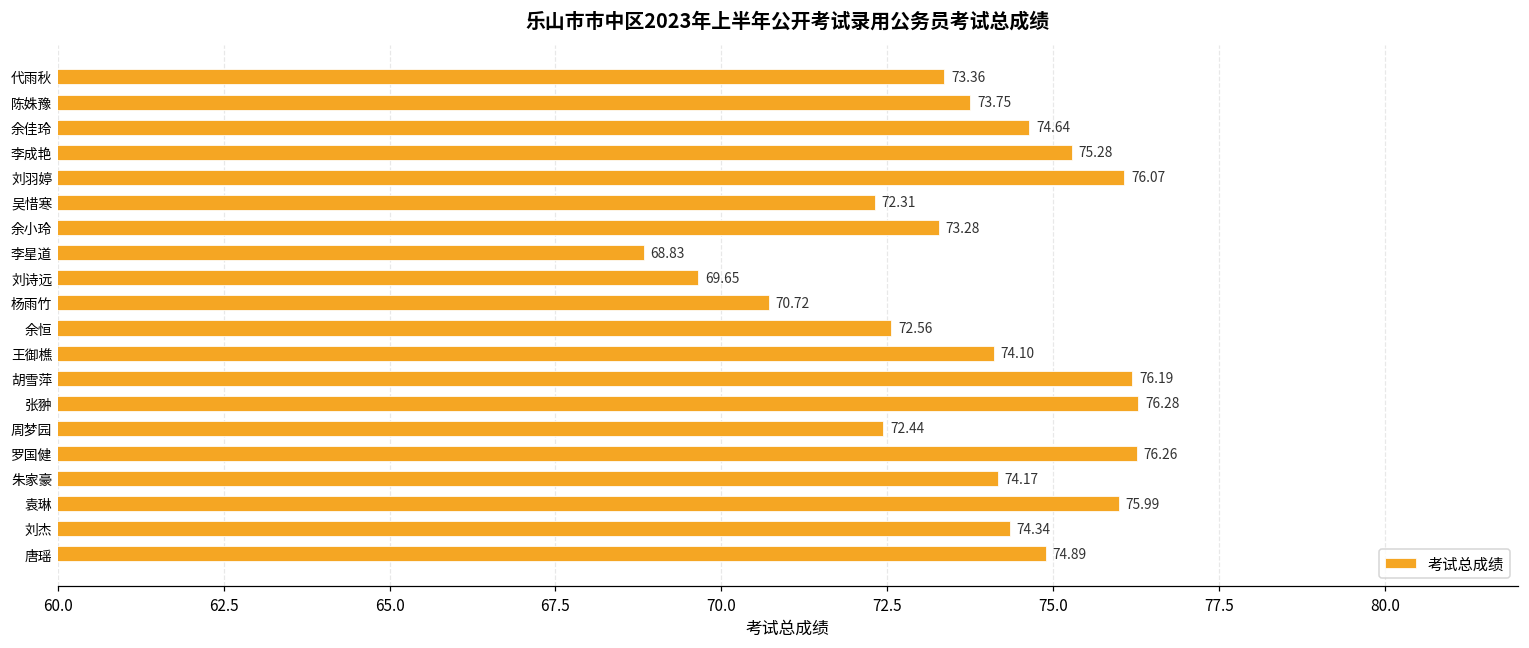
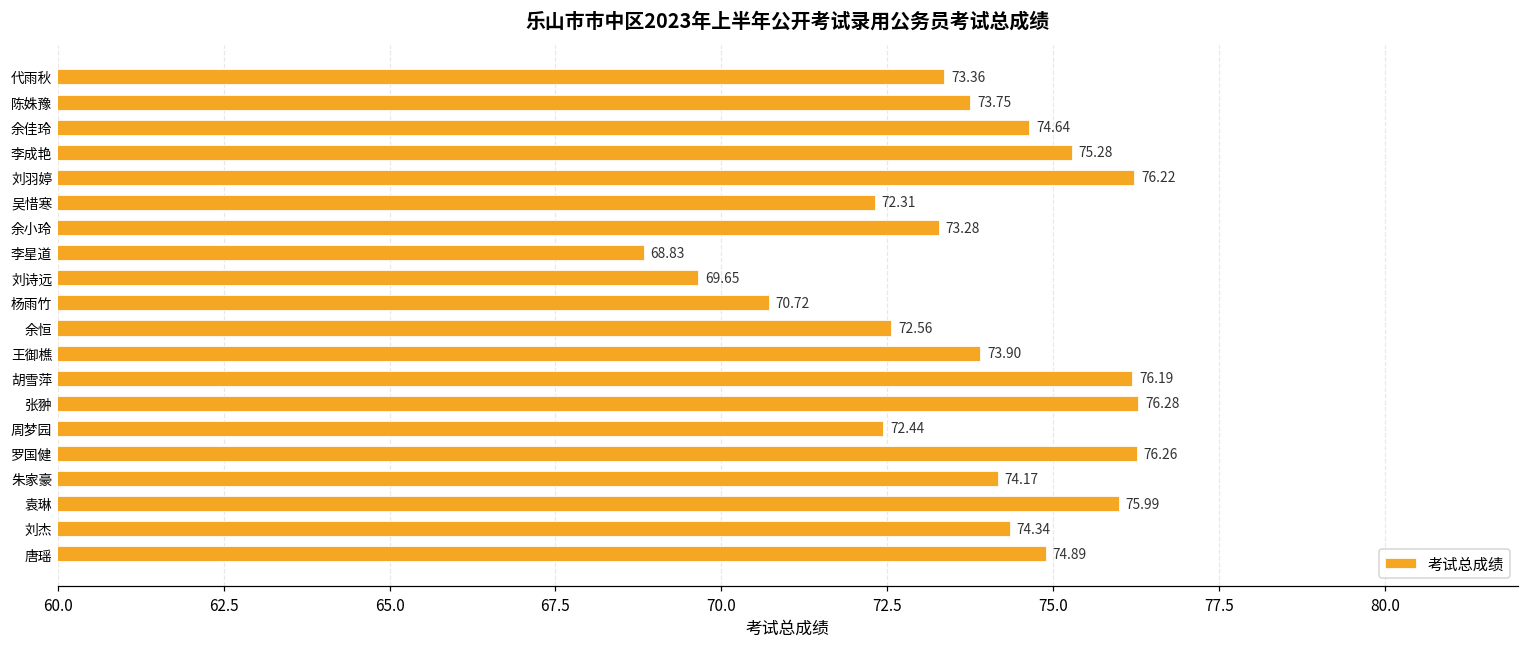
  {
    "代雨秋": 73.36,
    "陈姝豫": 73.75,
    "余佳玲": 74.64,
    "李成艳": 75.28,
-   "刘羽婷": 76.07,
+   "刘羽婷": 76.22,
    "吴惜寒": 72.31,
    "余小玲": 73.28,
    "李星道": 68.83,
    "刘诗远": 69.65,
    "杨雨竹": 70.72,
    "余恒": 72.56,
-   "王御樵": 74.10,
+   "王御樵": 73.90,
    "胡雪萍": 76.19,
    "张翀": 76.28,
    "周梦园": 72.44,
    "罗国健": 76.26,
    "朱家豪": 74.17,
    "袁琳": 75.99,
    "刘杰": 74.34,
    "唐瑶": 74.89
  }
